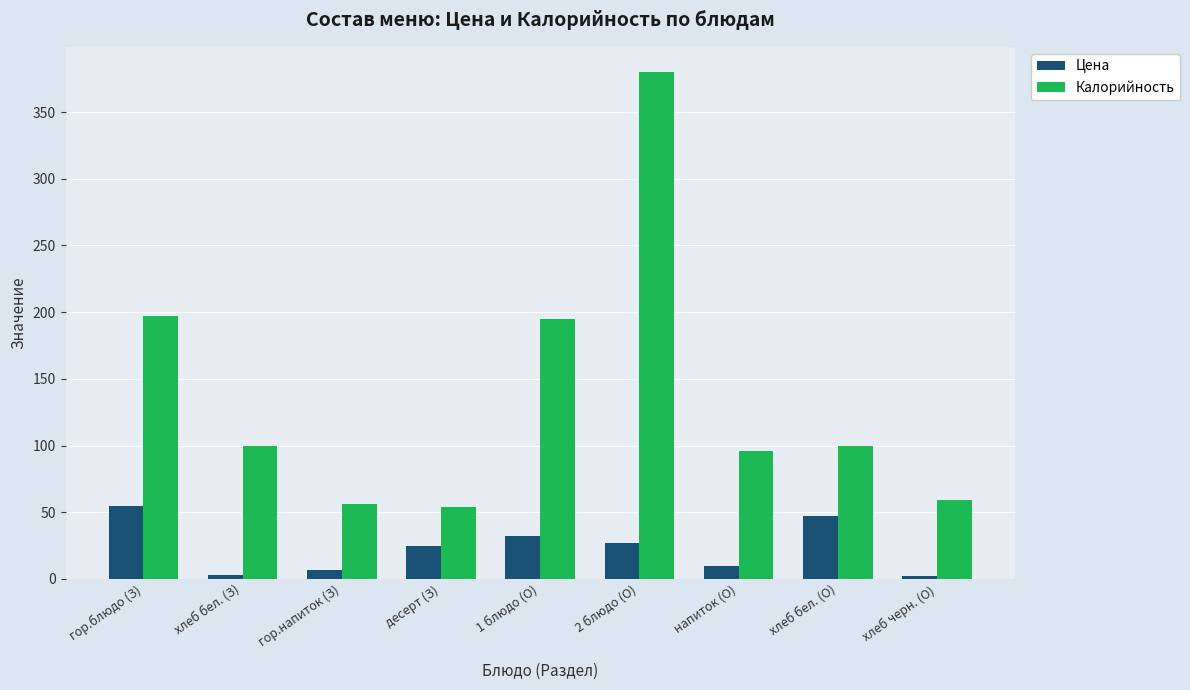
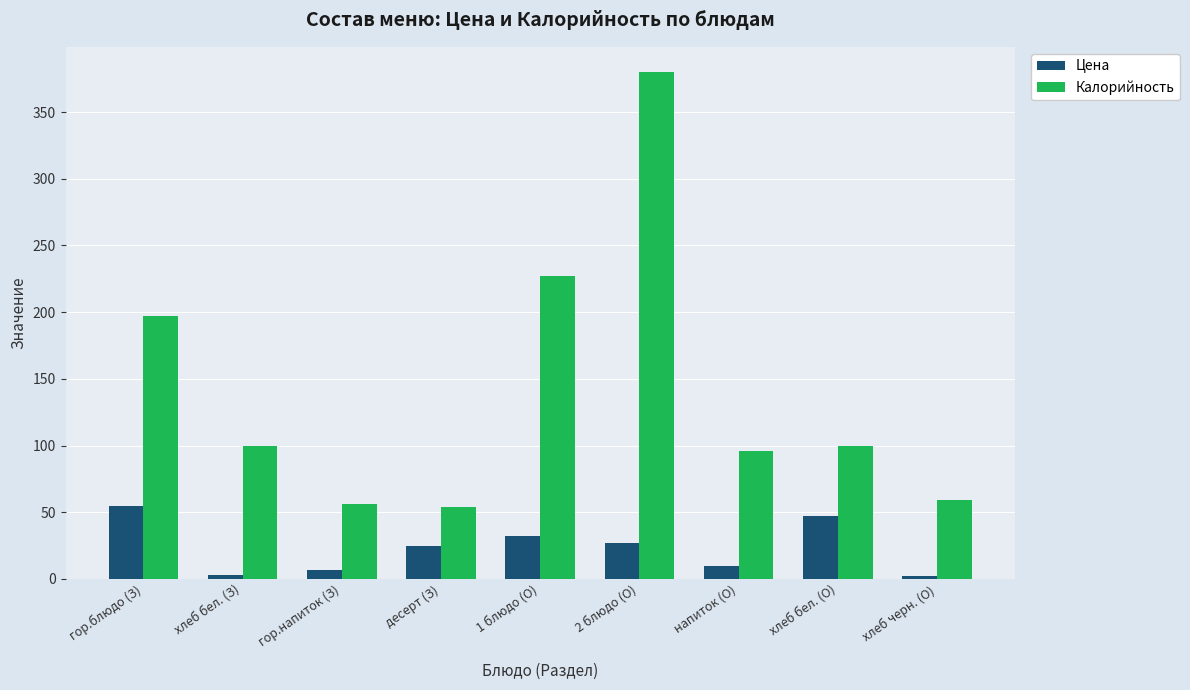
  {
    "Цена": {
      "гор.блюдо (З)": 55,
      "хлеб бел. (З)": 3,
      "гор.напиток (З)": 7,
      "десерт (З)": 25,
      "1 блюдо (О)": 32,
      "2 блюдо (О)": 27,
      "напиток (О)": 10,
      "хлеб бел. (О)": 47,
      "хлеб черн. (О)": 2
    },
    "Калорийность": {
      "гор.блюдо (З)": 197,
      "хлеб бел. (З)": 100,
      "гор.напиток (З)": 56,
      "десерт (З)": 54,
-     "1 блюдо (О)": 195,
+     "1 блюдо (О)": 227,
      "2 блюдо (О)": 380,
      "напиток (О)": 96,
      "хлеб бел. (О)": 100,
      "хлеб черн. (О)": 59
    }
  }
